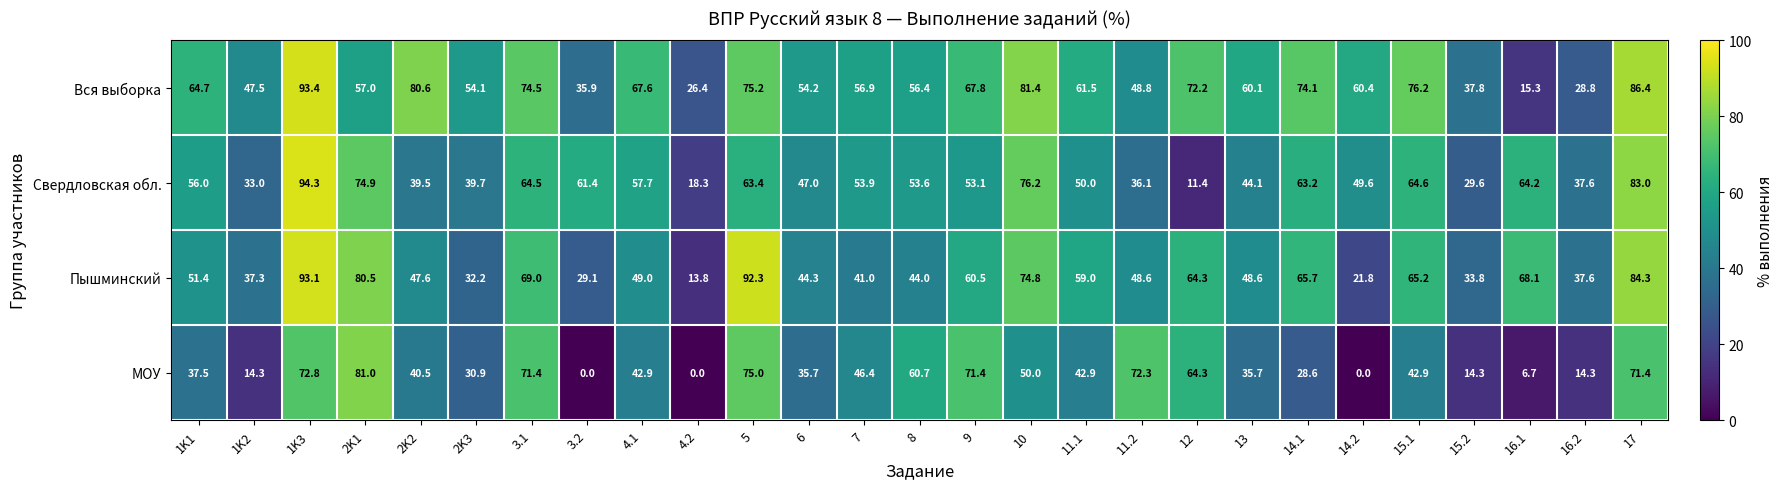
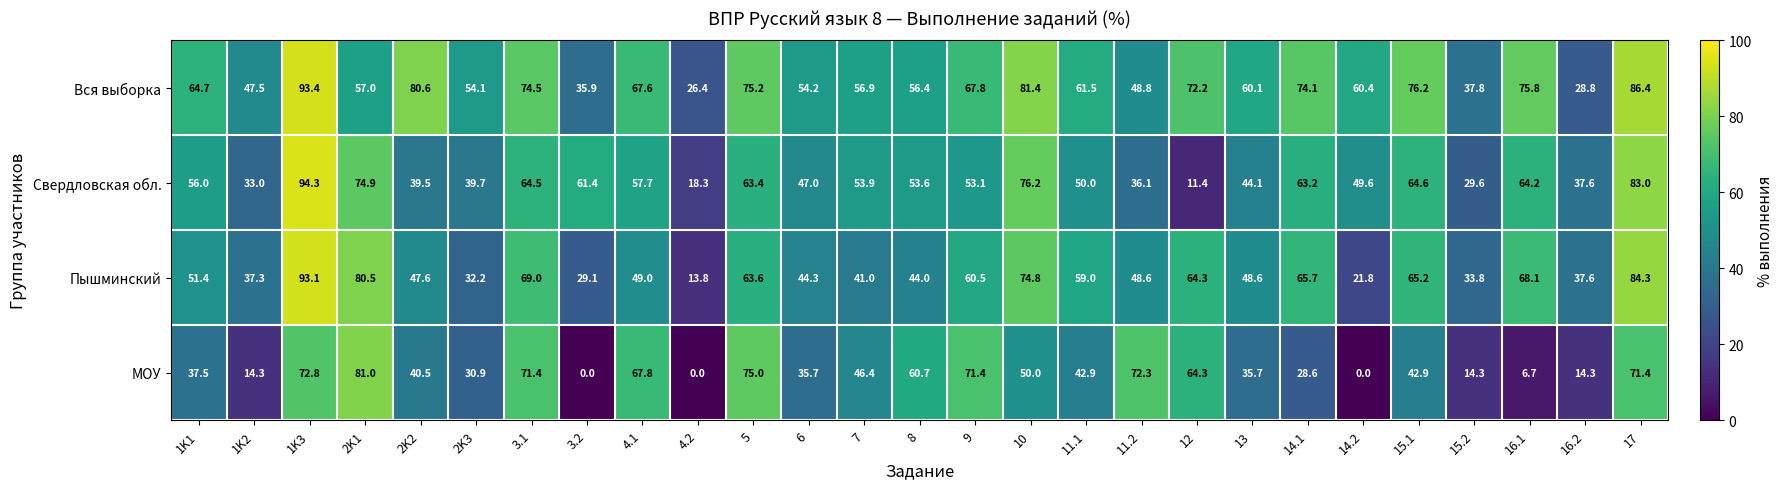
  {
    "Вся выборка": {
      "1K1": 64.7,
      "1K2": 47.5,
      "1K3": 93.4,
      "2K1": 57.0,
      "2K2": 80.6,
      "2K3": 54.1,
      "3.1": 74.5,
      "3.2": 35.9,
      "4.1": 67.6,
      "4.2": 26.4,
      "5": 75.2,
      "6": 54.2,
      "7": 56.9,
      "8": 56.4,
      "9": 67.8,
      "10": 81.4,
      "11.1": 61.5,
      "11.2": 48.8,
      "12": 72.2,
      "13": 60.1,
      "14.1": 74.1,
      "14.2": 60.4,
      "15.1": 76.2,
      "15.2": 37.8,
-     "16.1": 15.3,
+     "16.1": 75.8,
      "16.2": 28.8,
      "17": 86.4
    },
    "Свердловская обл.": {
      "1K1": 56.0,
      "1K2": 33.0,
      "1K3": 94.3,
      "2K1": 74.9,
      "2K2": 39.5,
      "2K3": 39.7,
      "3.1": 64.5,
      "3.2": 61.4,
      "4.1": 57.7,
      "4.2": 18.3,
      "5": 63.4,
      "6": 47.0,
      "7": 53.9,
      "8": 53.6,
      "9": 53.1,
      "10": 76.2,
      "11.1": 50.0,
      "11.2": 36.1,
      "12": 11.4,
      "13": 44.1,
      "14.1": 63.2,
      "14.2": 49.6,
      "15.1": 64.6,
      "15.2": 29.6,
      "16.1": 64.2,
      "16.2": 37.6,
      "17": 83.0
    },
    "Пышминский": {
      "1K1": 51.4,
      "1K2": 37.3,
      "1K3": 93.1,
      "2K1": 80.5,
      "2K2": 47.6,
      "2K3": 32.2,
      "3.1": 69.0,
      "3.2": 29.1,
      "4.1": 49.0,
      "4.2": 13.8,
-     "5": 92.3,
+     "5": 63.6,
      "6": 44.3,
      "7": 41.0,
      "8": 44.0,
      "9": 60.5,
      "10": 74.8,
      "11.1": 59.0,
      "11.2": 48.6,
      "12": 64.3,
      "13": 48.6,
      "14.1": 65.7,
      "14.2": 21.8,
      "15.1": 65.2,
      "15.2": 33.8,
      "16.1": 68.1,
      "16.2": 37.6,
      "17": 84.3
    },
    "МОУ": {
      "1K1": 37.5,
      "1K2": 14.3,
      "1K3": 72.8,
      "2K1": 81.0,
      "2K2": 40.5,
      "2K3": 30.9,
      "3.1": 71.4,
      "3.2": 0.0,
-     "4.1": 42.9,
+     "4.1": 67.8,
      "4.2": 0.0,
      "5": 75.0,
      "6": 35.7,
      "7": 46.4,
      "8": 60.7,
      "9": 71.4,
      "10": 50.0,
      "11.1": 42.9,
      "11.2": 72.3,
      "12": 64.3,
      "13": 35.7,
      "14.1": 28.6,
      "14.2": 0.0,
      "15.1": 42.9,
      "15.2": 14.3,
      "16.1": 6.7,
      "16.2": 14.3,
      "17": 71.4
    }
  }
